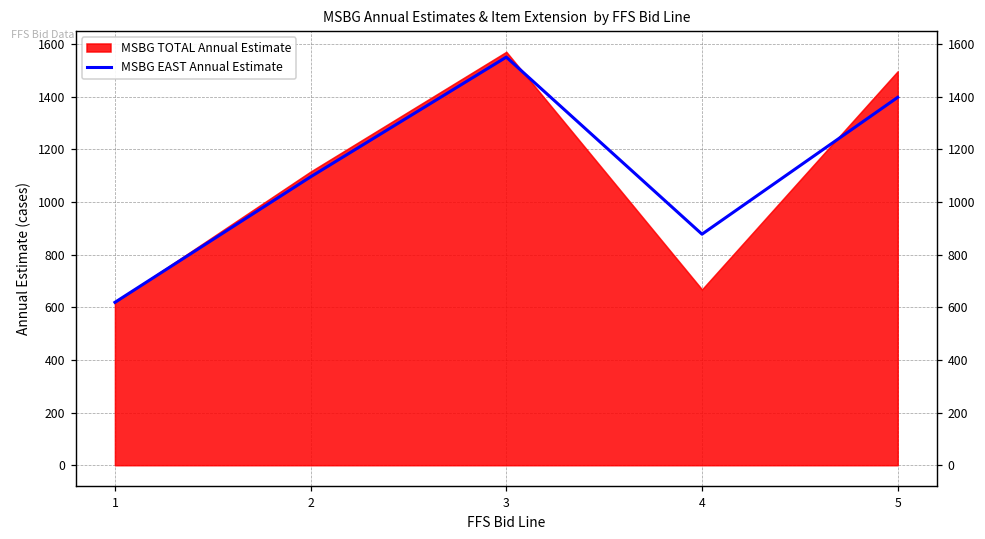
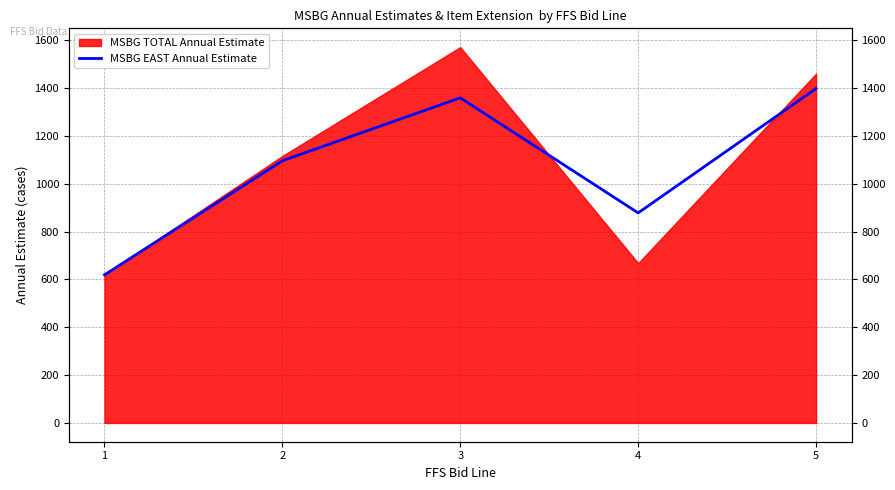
  {
    "MSBG EAST Annual Estimate": {
      "2": 1100,
-     "3": 1550,
+     "3": 1360,
      "4": 880,
      "5": 1400
    },
    "MSBG TOTAL Annual Estimate": {
      "2": 1120,
      "3": 1570,
      "4": 670,
-     "5": 1500
+     "5": 1460
    }
  }
